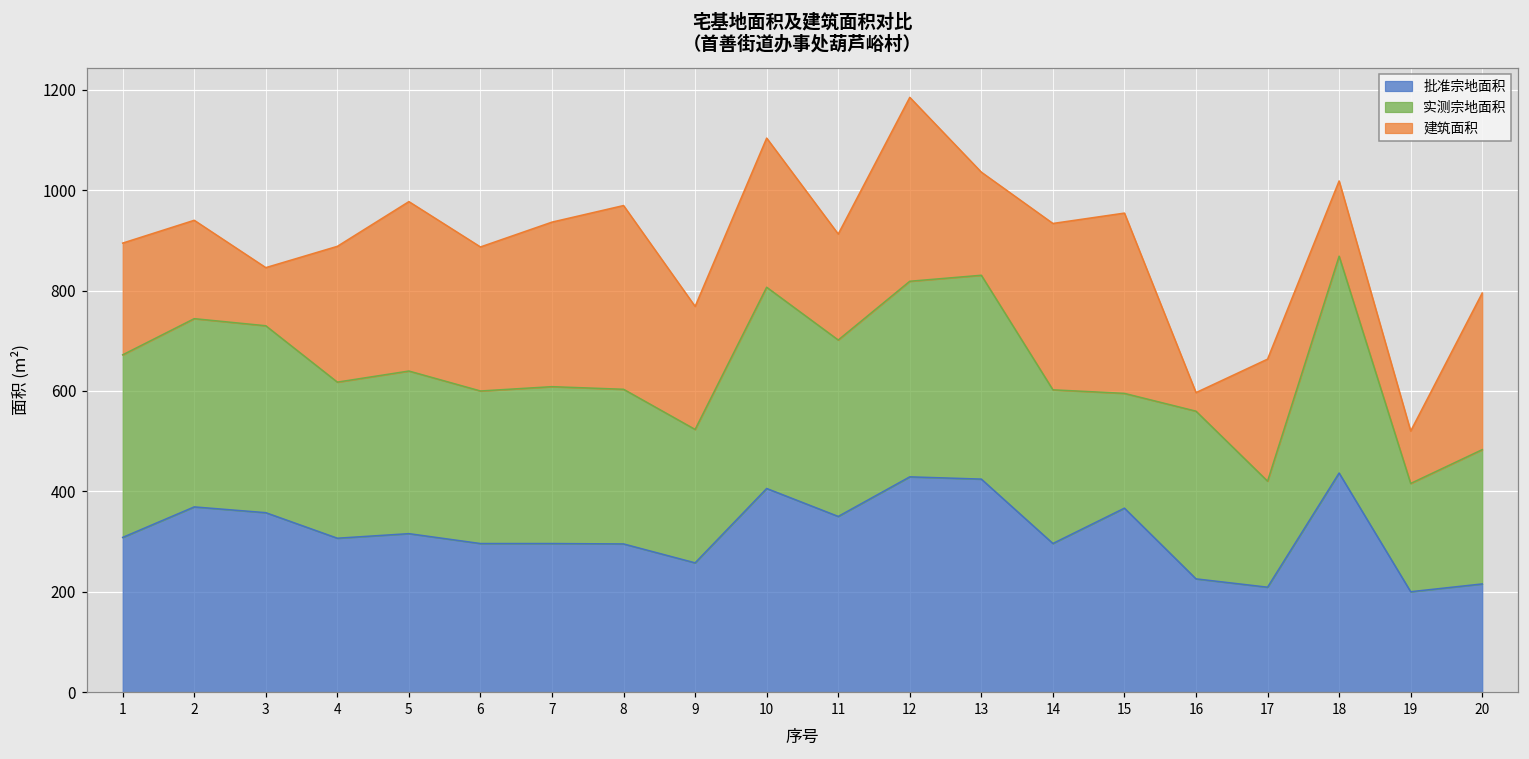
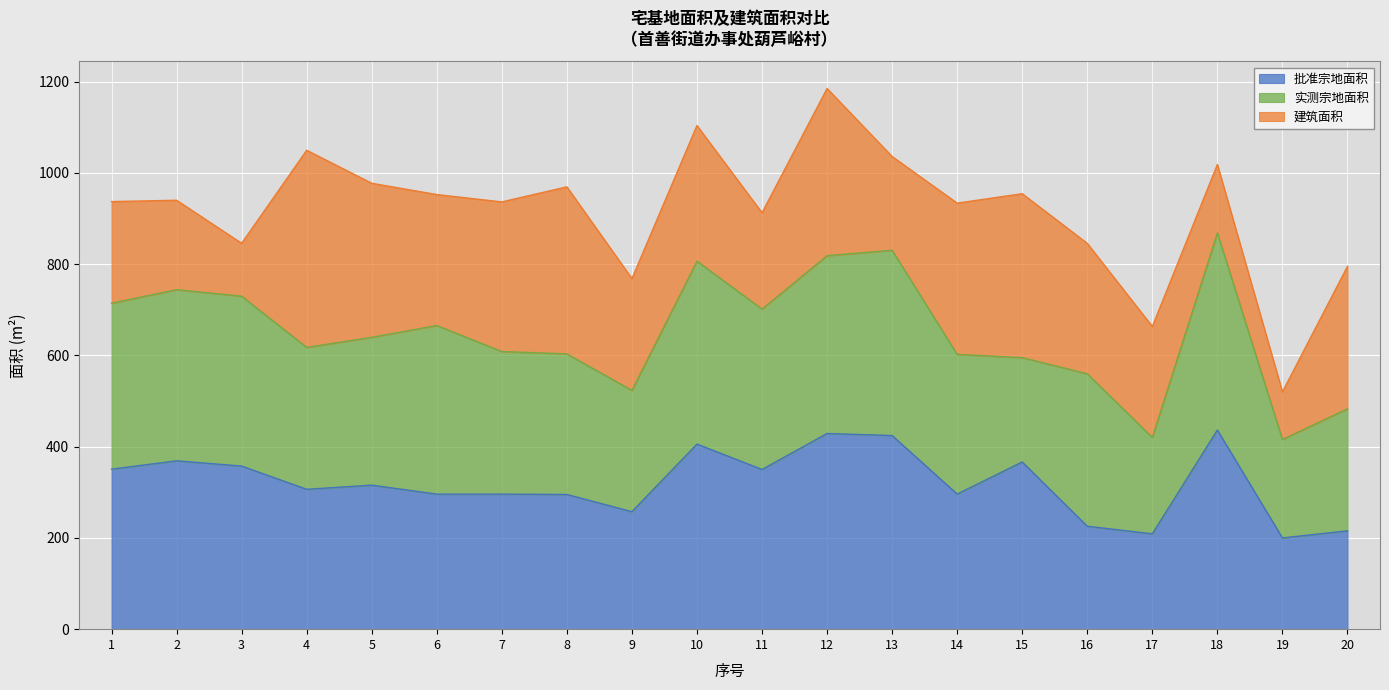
  {
    "批准宗地面积": {
-     "1": 310,
+     "1": 350,
      "2": 370,
      "3": 360,
      "4": 310,
      "5": 320,
      "6": 300,
      "7": 300,
      "8": 300,
      "9": 260,
      "10": 410,
      "11": 350,
      "12": 430,
      "13": 420,
      "14": 300,
      "15": 370,
      "16": 230,
      "17": 210,
      "18": 440,
      "19": 200,
      "20": 220
    },
    "实测宗地面积": {
      "1": 360,
      "2": 380,
      "3": 370,
      "4": 310,
      "5": 320,
-     "6": 300,
+     "6": 370,
      "7": 310,
      "8": 310,
      "9": 270,
      "10": 400,
      "11": 350,
      "12": 390,
      "13": 410,
      "14": 310,
      "15": 230,
      "16": 330,
      "17": 210,
      "18": 430,
      "19": 220,
      "20": 270
    },
    "建筑面积": {
      "1": 220,
      "2": 200,
      "3": 120,
-     "4": 270,
+     "4": 430,
      "5": 340,
      "6": 290,
      "7": 330,
      "8": 370,
      "9": 250,
      "10": 300,
      "11": 210,
      "12": 370,
      "13": 210,
      "14": 330,
      "15": 360,
-     "16": 40,
+     "16": 290,
      "17": 240,
      "18": 150,
      "19": 100,
      "20": 310
    }
  }
